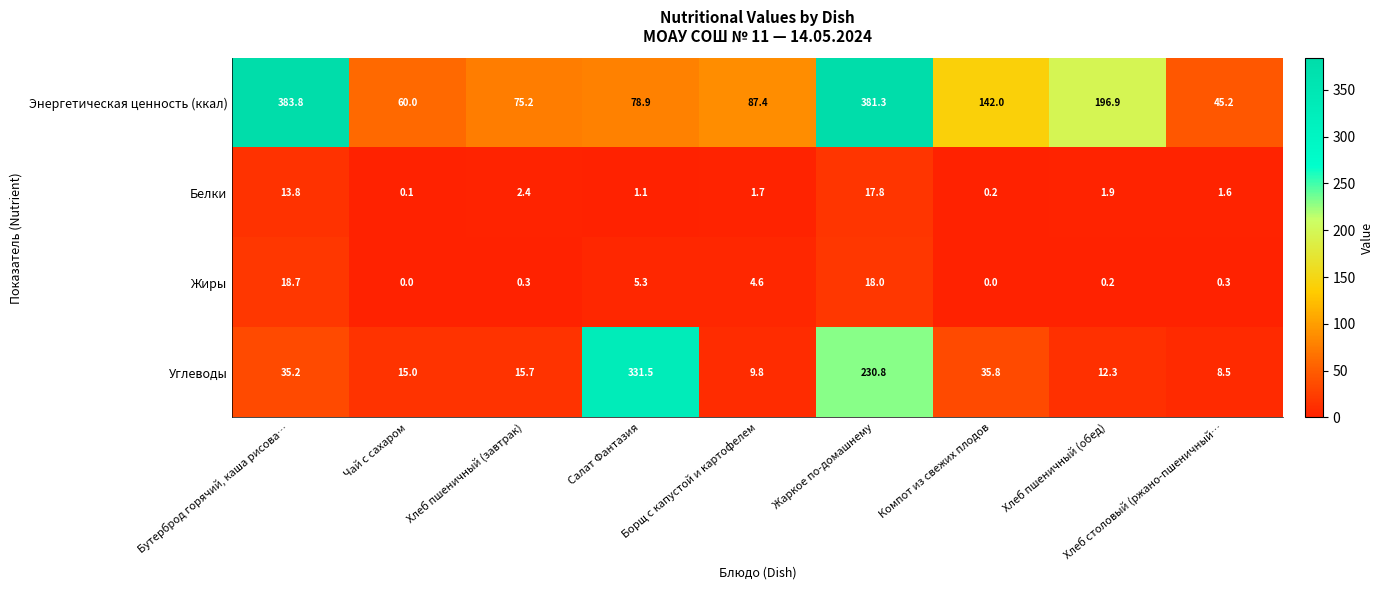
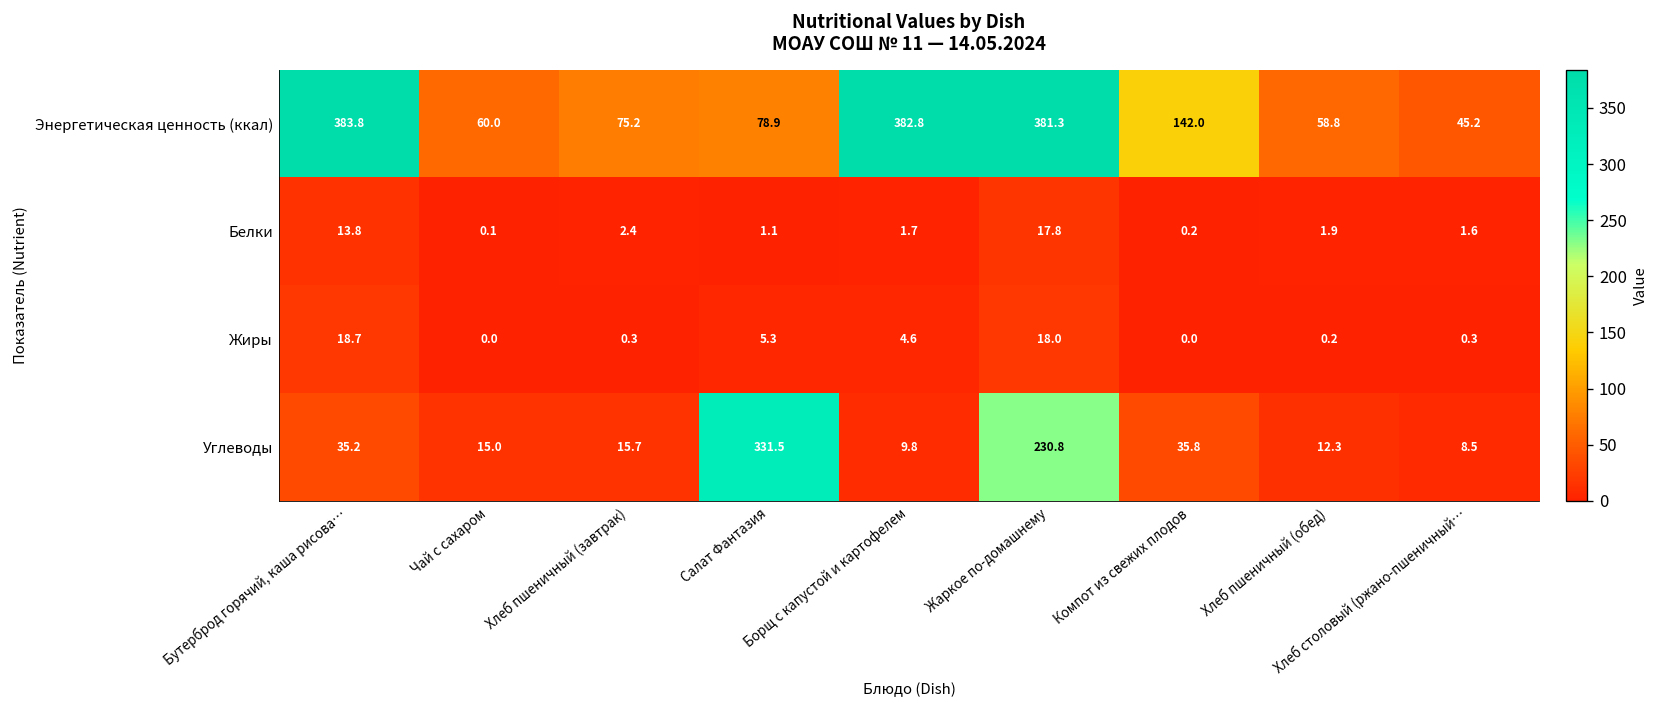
  {
    "Энергетическая ценность (ккал)": {
      "Бутерброд горячий, каша рисова…": 383.8,
      "Чай с сахаром": 60.0,
      "Хлеб пшеничный (завтрак)": 75.2,
      "Салат Фантазия": 78.9,
-     "Борщ с капустой и картофелем": 87.4,
+     "Борщ с капустой и картофелем": 382.8,
      "Жаркое по-домашнему": 381.3,
      "Компот из свежих плодов": 142.0,
-     "Хлеб пшеничный (обед)": 196.9,
+     "Хлеб пшеничный (обед)": 58.8,
      "Хлеб столовый (ржано-пшеничный…": 45.2
    },
    "Белки": {
      "Бутерброд горячий, каша рисова…": 13.8,
      "Чай с сахаром": 0.1,
      "Хлеб пшеничный (завтрак)": 2.4,
      "Салат Фантазия": 1.1,
      "Борщ с капустой и картофелем": 1.7,
      "Жаркое по-домашнему": 17.8,
      "Компот из свежих плодов": 0.2,
      "Хлеб пшеничный (обед)": 1.9,
      "Хлеб столовый (ржано-пшеничный…": 1.6
    },
    "Жиры": {
      "Бутерброд горячий, каша рисова…": 18.7,
      "Чай с сахаром": 0.0,
      "Хлеб пшеничный (завтрак)": 0.3,
      "Салат Фантазия": 5.3,
      "Борщ с капустой и картофелем": 4.6,
      "Жаркое по-домашнему": 18.0,
      "Компот из свежих плодов": 0.0,
      "Хлеб пшеничный (обед)": 0.2,
      "Хлеб столовый (ржано-пшеничный…": 0.3
    },
    "Углеводы": {
      "Бутерброд горячий, каша рисова…": 35.2,
      "Чай с сахаром": 15.0,
      "Хлеб пшеничный (завтрак)": 15.7,
      "Салат Фантазия": 331.5,
      "Борщ с капустой и картофелем": 9.8,
      "Жаркое по-домашнему": 230.8,
      "Компот из свежих плодов": 35.8,
      "Хлеб пшеничный (обед)": 12.3,
      "Хлеб столовый (ржано-пшеничный…": 8.5
    }
  }
